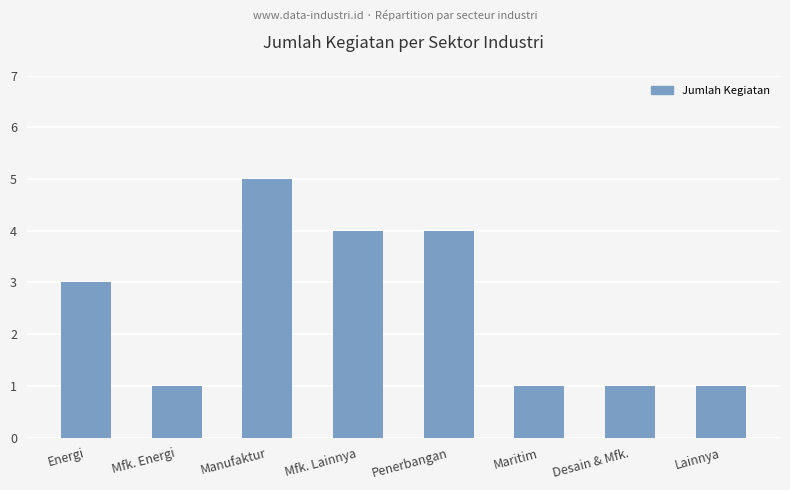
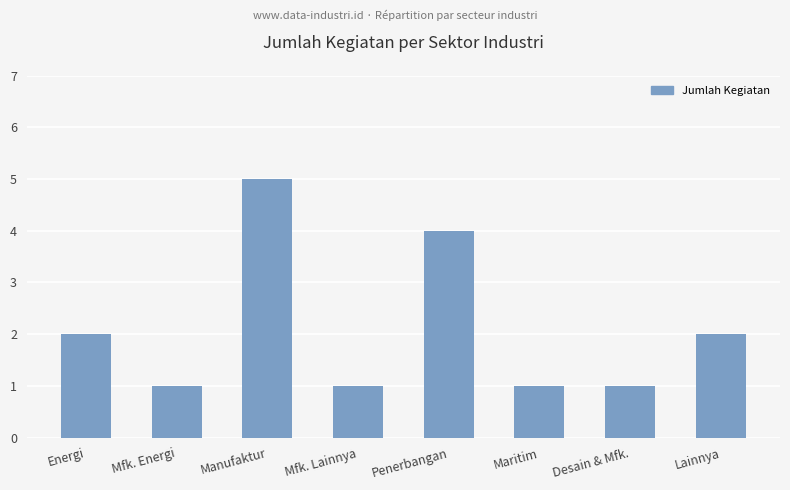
  {
-   "Energi": 3,
+   "Energi": 2,
    "Mfk. Energi": 1,
    "Manufaktur": 5,
-   "Mfk. Lainnya": 4,
+   "Mfk. Lainnya": 1,
    "Penerbangan": 4,
    "Maritim": 1,
    "Desain & Mfk.": 1,
-   "Lainnya": 1
+   "Lainnya": 2
  }
